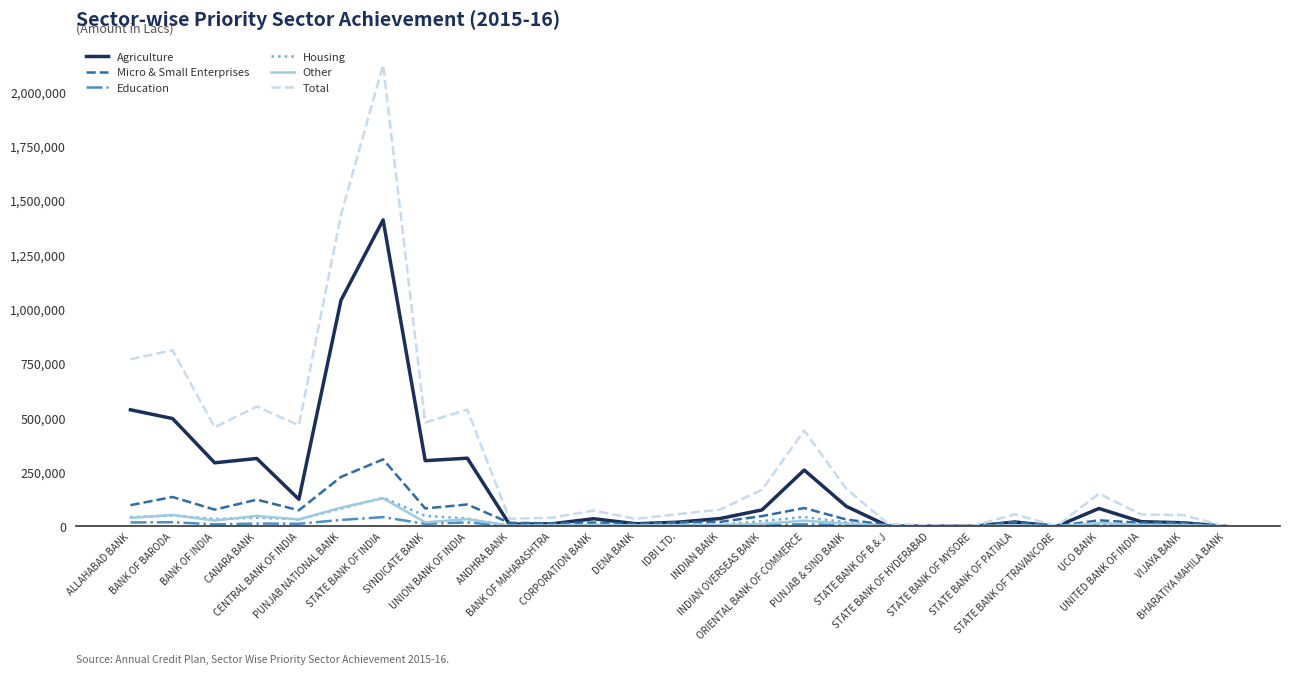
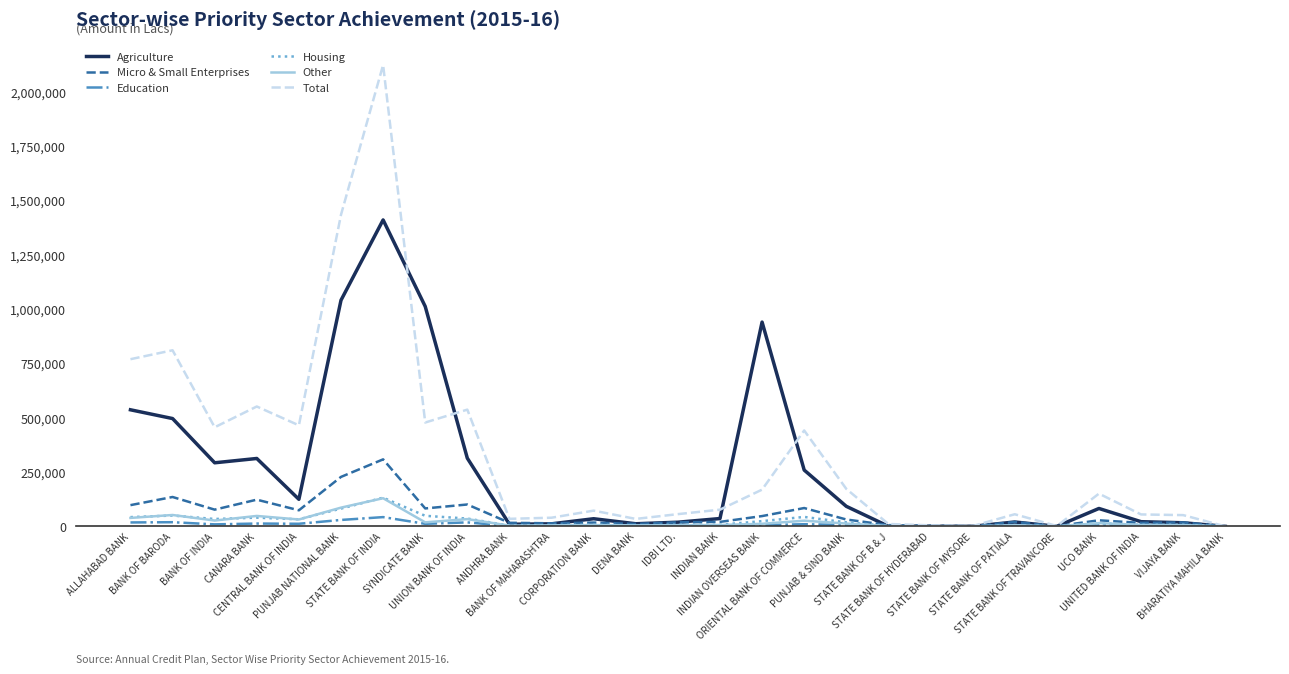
  {
    "Agriculture": {
      "ALLAHABAD BANK": "540,000",
      "BANK OF BARODA": "500,000",
      "BANK OF INDIA": "290,000",
      "CANARA BANK": "310,000",
      "CENTRAL BANK OF INDIA": "120,000",
      "PUNJAB NATIONAL BANK": "1,040,000",
      "STATE BANK OF INDIA": "1,410,000",
-     "SYNDICATE BANK": "300,000",
+     "SYNDICATE BANK": "1,010,000",
      "UNION BANK OF INDIA": "310,000",
      "CORPORATION BANK": "30,000",
      "INDIAN BANK": "40,000",
-     "INDIAN OVERSEAS BANK": "80,000",
+     "INDIAN OVERSEAS BANK": "940,000",
      "ORIENTAL BANK OF COMMERCE": "260,000",
      "PUNJAB & SIND BANK": "90,000",
      "UCO BANK": "80,000"
    }
  }
